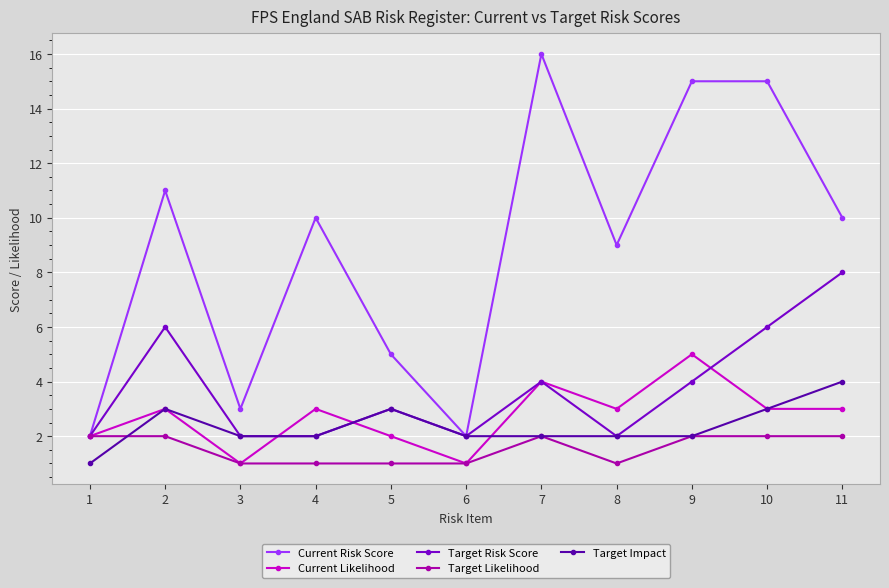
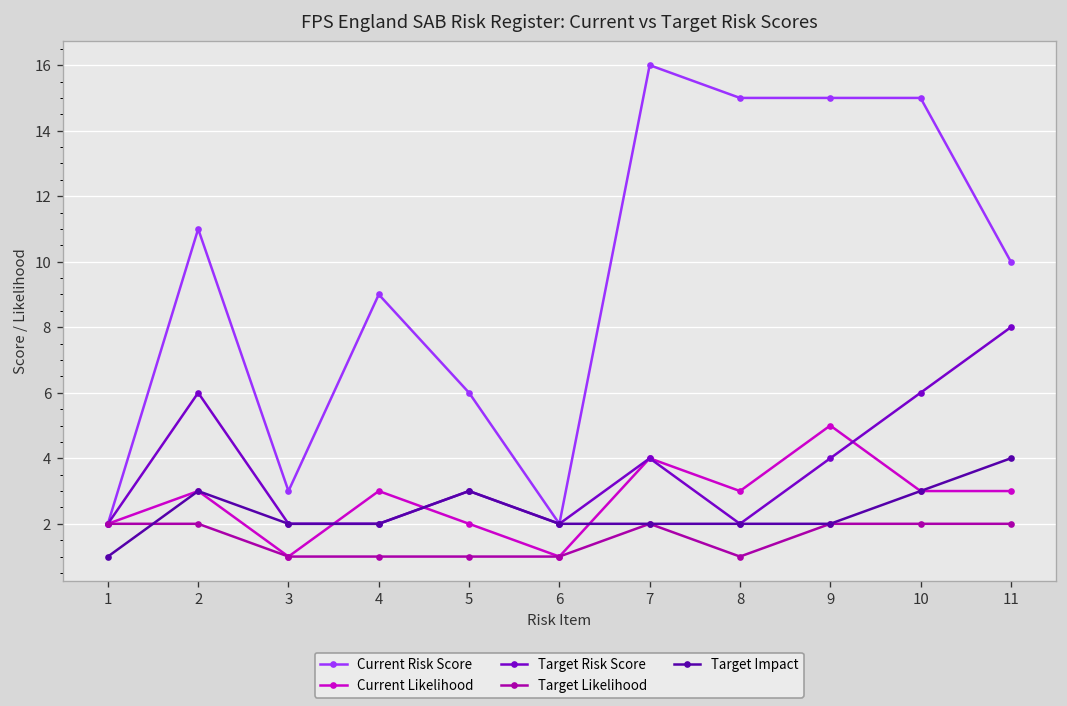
  {
    "Current Risk Score": {
      "2": 11,
      "3": 3,
-     "4": 10,
-     "5": 5,
+     "4": 9,
+     "5": 6,
      "7": 16,
-     "8": 9,
+     "8": 15,
      "9": 15,
      "10": 15,
      "11": 10
    }
  }
